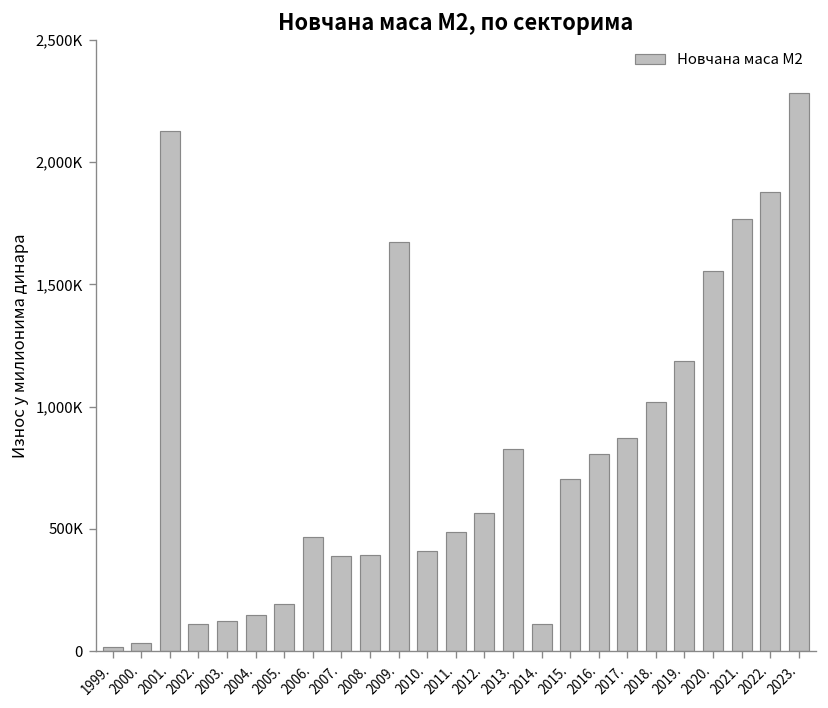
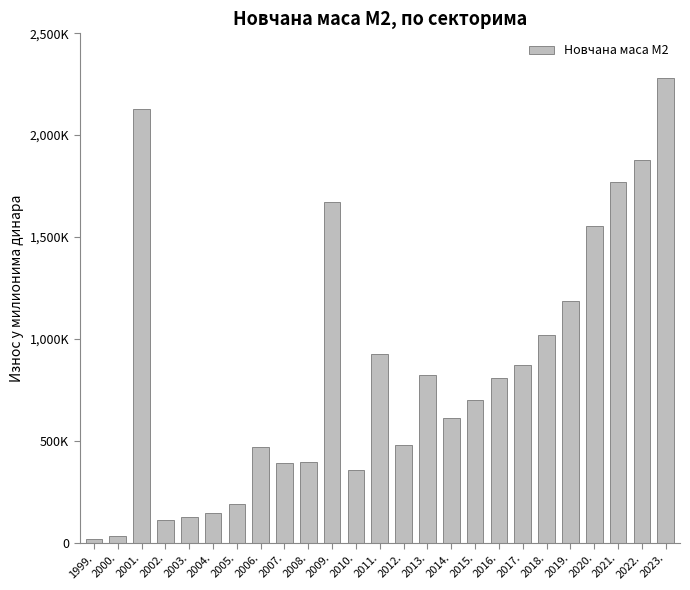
  {
    "1999.": "20,000",
    "2000.": "30,000",
    "2001.": "2,130,000",
    "2002.": "110,000",
    "2003.": "120,000",
    "2004.": "150,000",
    "2005.": "190,000",
    "2006.": "470,000",
    "2007.": "390,000",
    "2008.": "400,000",
    "2009.": "1,670,000",
-   "2010.": "410,000",
-   "2011.": "490,000",
-   "2012.": "560,000",
+   "2010.": "360,000",
+   "2011.": "930,000",
+   "2012.": "480,000",
    "2013.": "830,000",
-   "2014.": "110,000",
+   "2014.": "610,000",
    "2015.": "700,000",
    "2016.": "810,000",
    "2017.": "870,000",
    "2018.": "1,020,000",
    "2019.": "1,190,000",
    "2020.": "1,550,000",
    "2021.": "1,770,000",
    "2022.": "1,880,000",
    "2023.": "2,280,000"
  }
